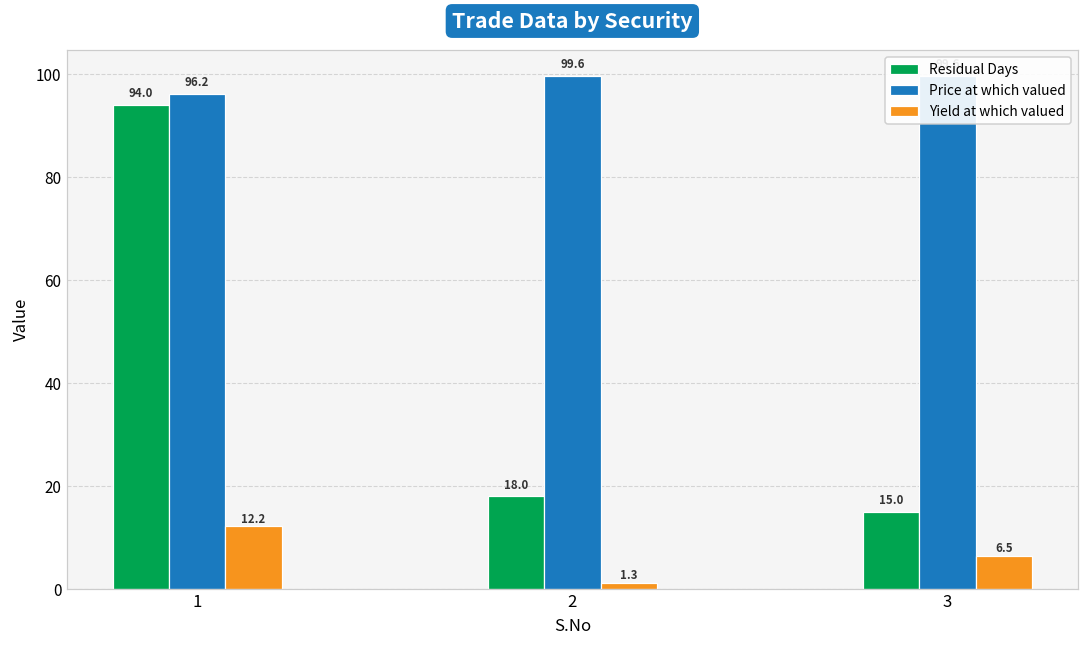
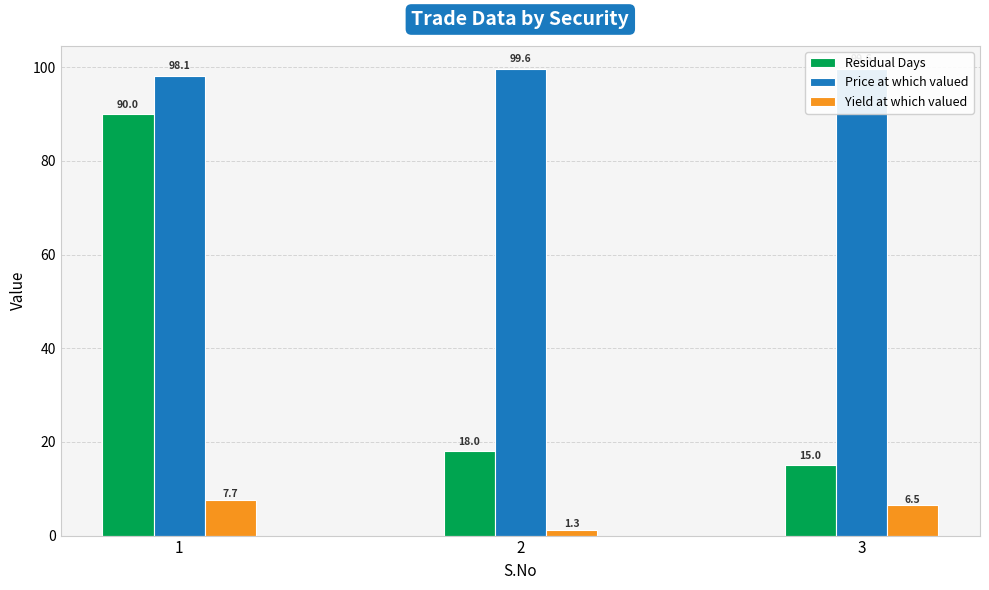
  {
    "Residual Days": {
-     "1": 94.0,
+     "1": 90.0,
      "2": 18.0,
      "3": 15.0
    },
    "Price at which valued": {
-     "1": 96.2,
+     "1": 98.1,
      "2": 99.6
    },
    "Yield at which valued": {
-     "1": 12.2,
+     "1": 7.7,
      "2": 1.3,
      "3": 6.5
    }
  }
